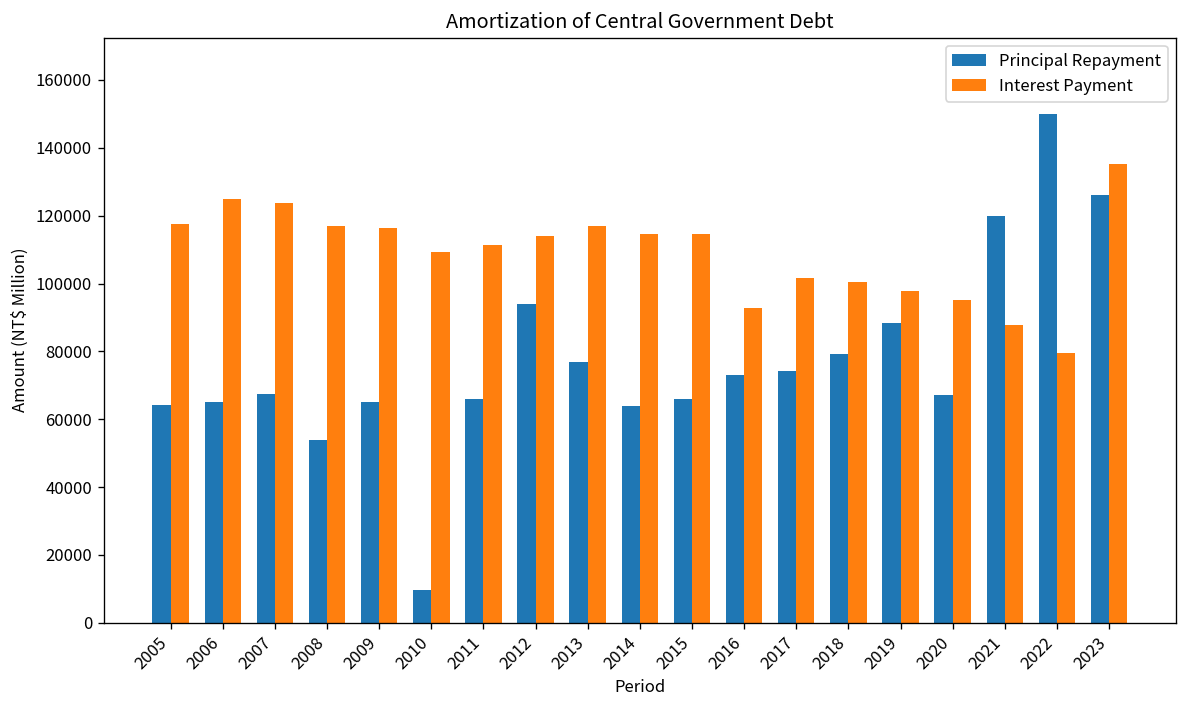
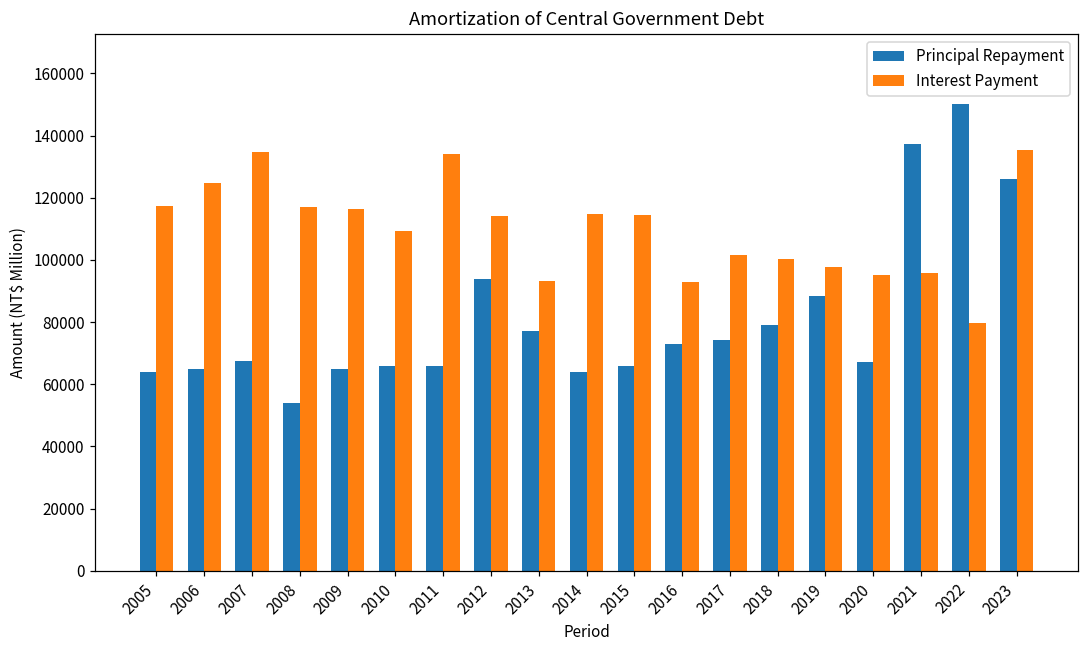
  {
    "Principal Repayment": {
      "2005": 64000,
      "2006": 65000,
      "2007": 68000,
      "2008": 54000,
      "2009": 65000,
-     "2010": 10000,
+     "2010": 66000,
      "2011": 66000,
      "2012": 94000,
      "2013": 77000,
      "2014": 64000,
      "2015": 66000,
      "2016": 73000,
      "2017": 74000,
      "2018": 79000,
      "2019": 89000,
      "2020": 67000,
-     "2021": 120000,
+     "2021": 137000,
      "2022": 150000,
      "2023": 126000
    },
    "Interest Payment": {
      "2005": 117000,
      "2006": 125000,
-     "2007": 124000,
+     "2007": 135000,
      "2008": 117000,
      "2009": 116000,
      "2010": 109000,
-     "2011": 111000,
+     "2011": 134000,
      "2012": 114000,
-     "2013": 117000,
+     "2013": 93000,
      "2014": 115000,
      "2015": 115000,
      "2016": 93000,
      "2017": 101000,
      "2018": 100000,
      "2019": 98000,
      "2020": 95000,
-     "2021": 88000,
+     "2021": 96000,
      "2022": 80000,
      "2023": 135000
    }
  }
